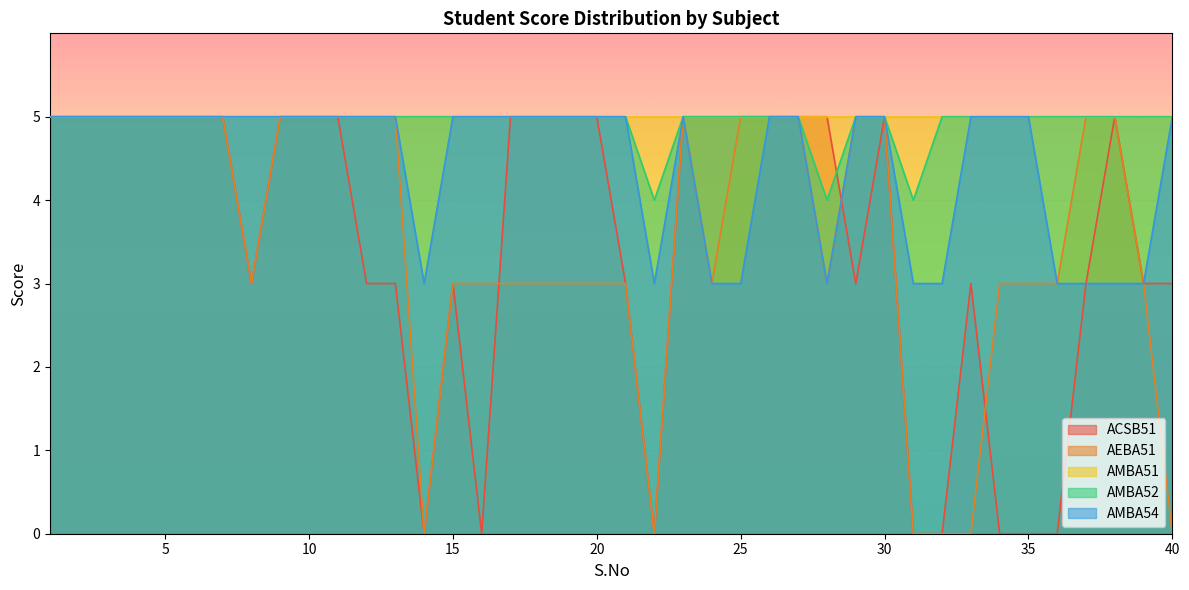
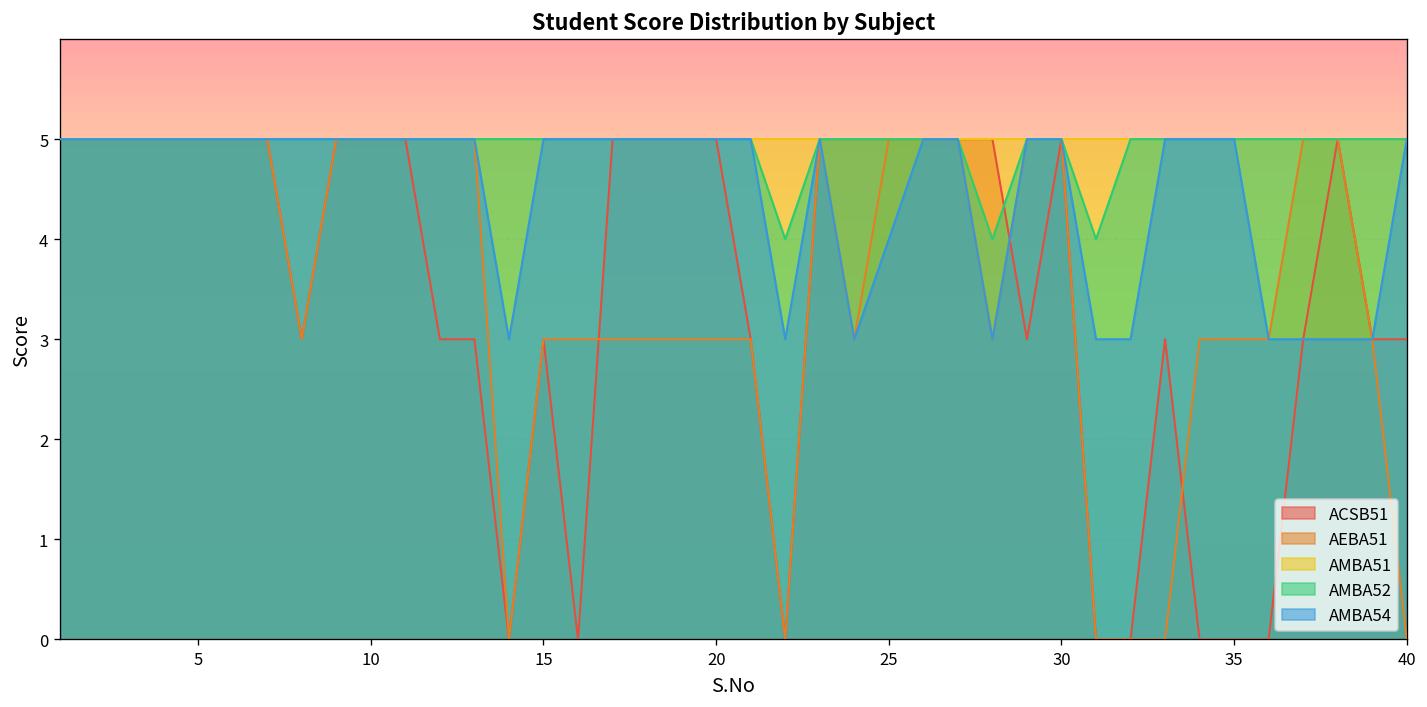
  {
    "AMBA54": {
-     "25": 3
+     "25": 4
    }
  }
